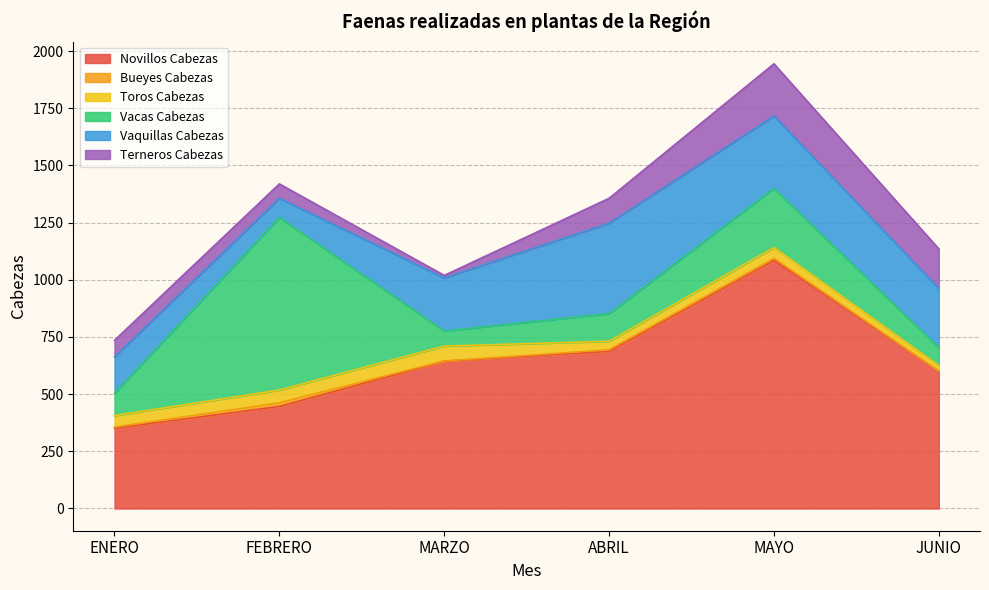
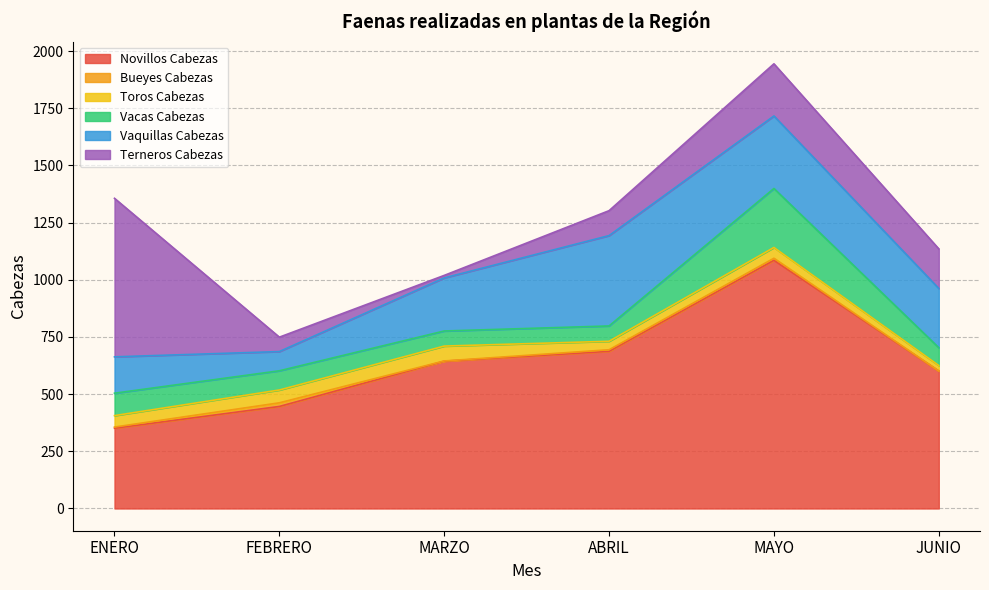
  {
    "Novillos Cabezas": {
      "FEBRERO": 450
    },
    "Vacas Cabezas": {
      "ENERO": 100,
-     "FEBRERO": 750,
+     "FEBRERO": 80,
      "MARZO": 70,
-     "ABRIL": 120,
+     "ABRIL": 70,
      "MAYO": 260,
      "JUNIO": 80
    },
    "Vaquillas Cabezas": {
      "ENERO": 160,
      "FEBRERO": 80,
      "ABRIL": 400,
      "MAYO": 320,
      "JUNIO": 260
    },
    "Terneros Cabezas": {
-     "ENERO": 70,
+     "ENERO": 690,
      "FEBRERO": 60,
      "ABRIL": 110,
      "MAYO": 230,
      "JUNIO": 170
    }
  }
